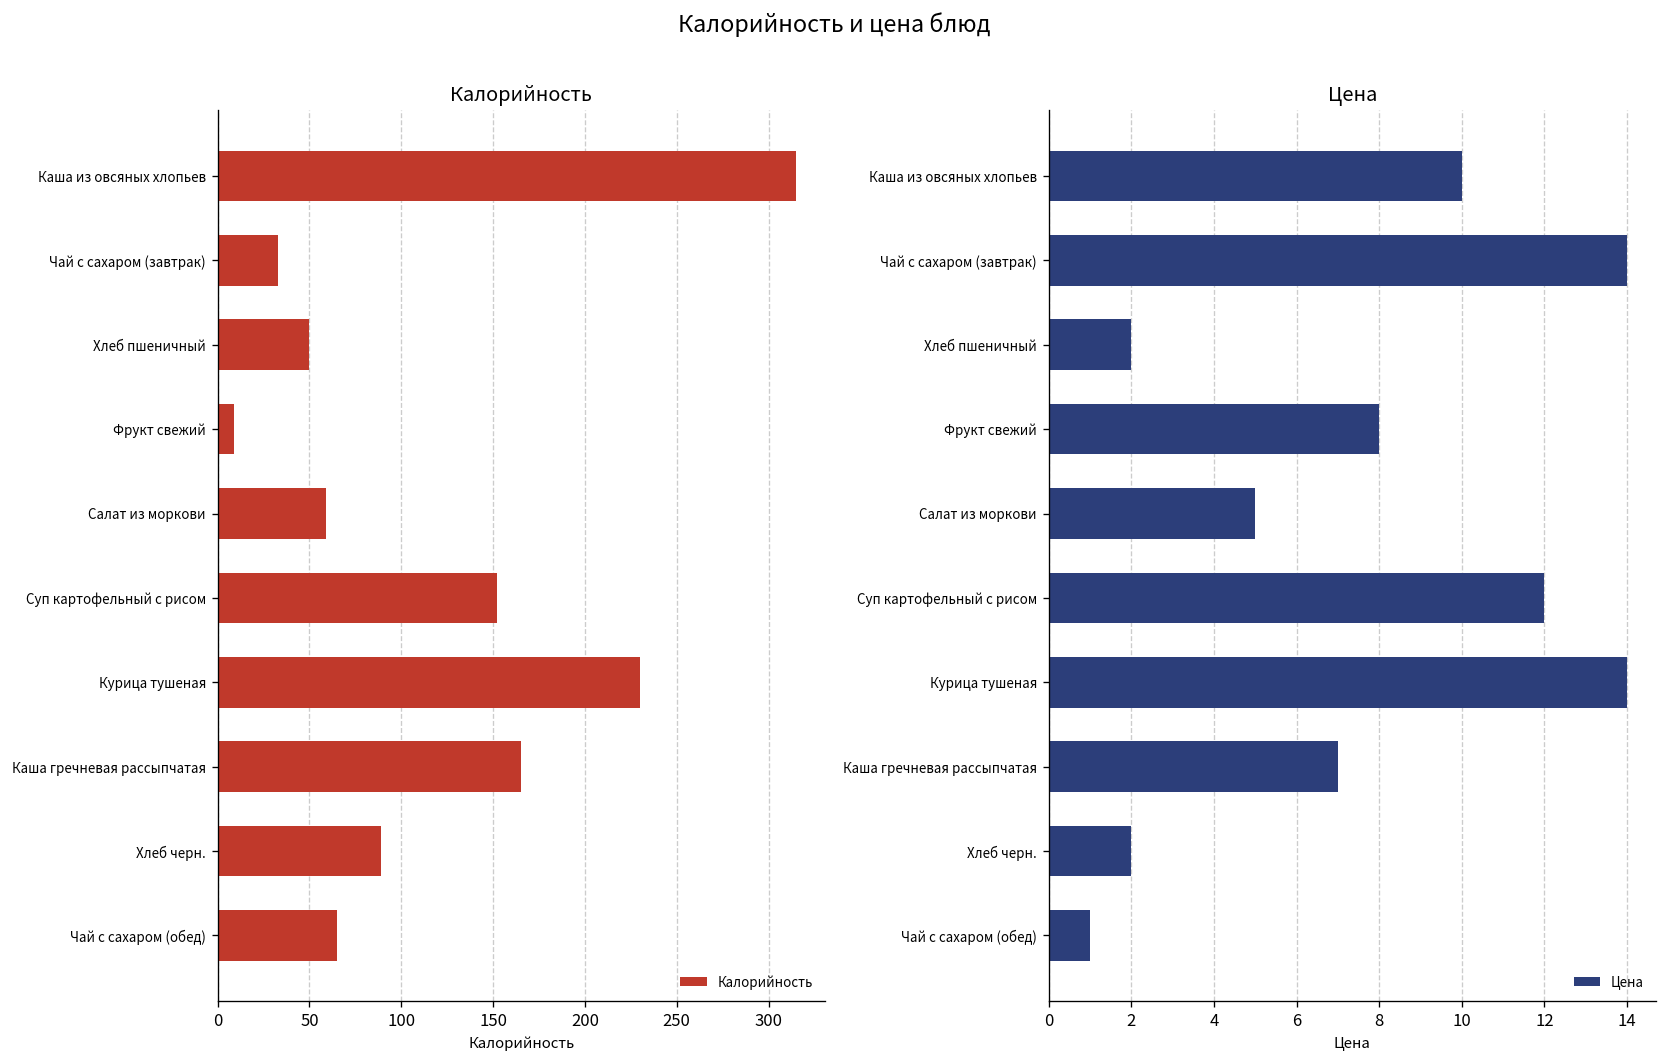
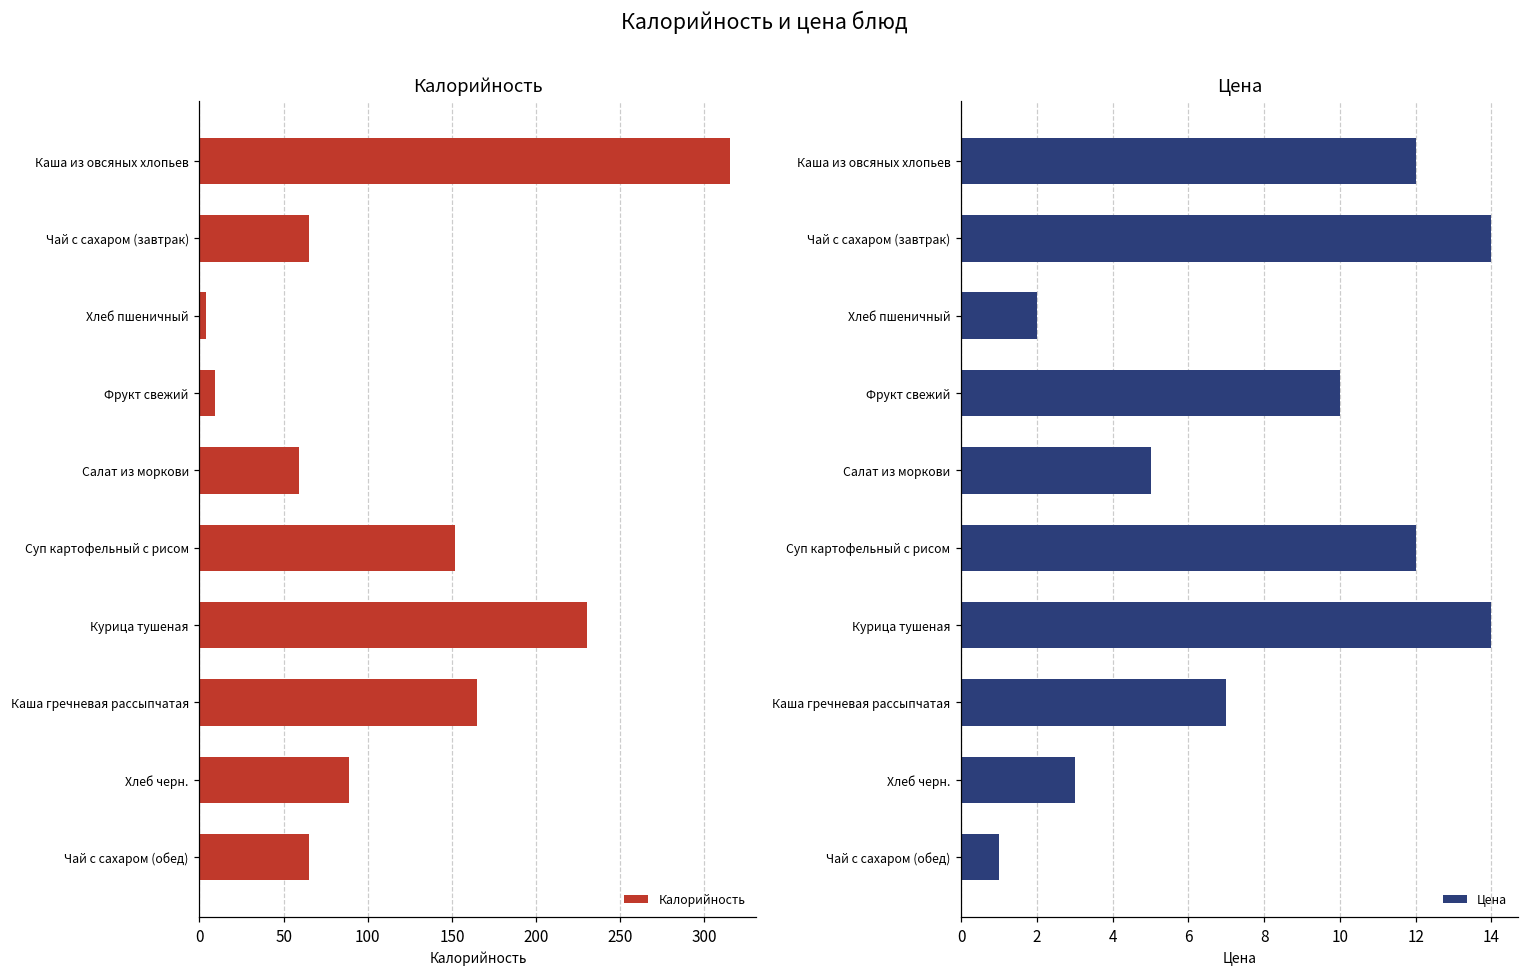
  {
    "Калорийность": {
      "Каша из овсяных хлопьев": 315,
-     "Чай с сахаром (завтрак)": 33,
-     "Хлеб пшеничный": 50,
+     "Чай с сахаром (завтрак)": 65,
+     "Хлеб пшеничный": 4,
      "Фрукт свежий": 9,
      "Салат из моркови": 59,
      "Суп картофельный с рисом": 152,
      "Курица тушеная": 230,
      "Каша гречневая рассыпчатая": 165,
      "Хлеб черн.": 89,
      "Чай с сахаром (обед)": 65
    },
    "Цена": {
-     "Каша из овсяных хлопьев": 10,
+     "Каша из овсяных хлопьев": 12,
      "Чай с сахаром (завтрак)": 14,
      "Хлеб пшеничный": 2,
-     "Фрукт свежий": 8,
+     "Фрукт свежий": 10,
      "Салат из моркови": 5,
      "Суп картофельный с рисом": 12,
      "Курица тушеная": 14,
      "Каша гречневая рассыпчатая": 7,
-     "Хлеб черн.": 2,
+     "Хлеб черн.": 3,
      "Чай с сахаром (обед)": 1
    }
  }
